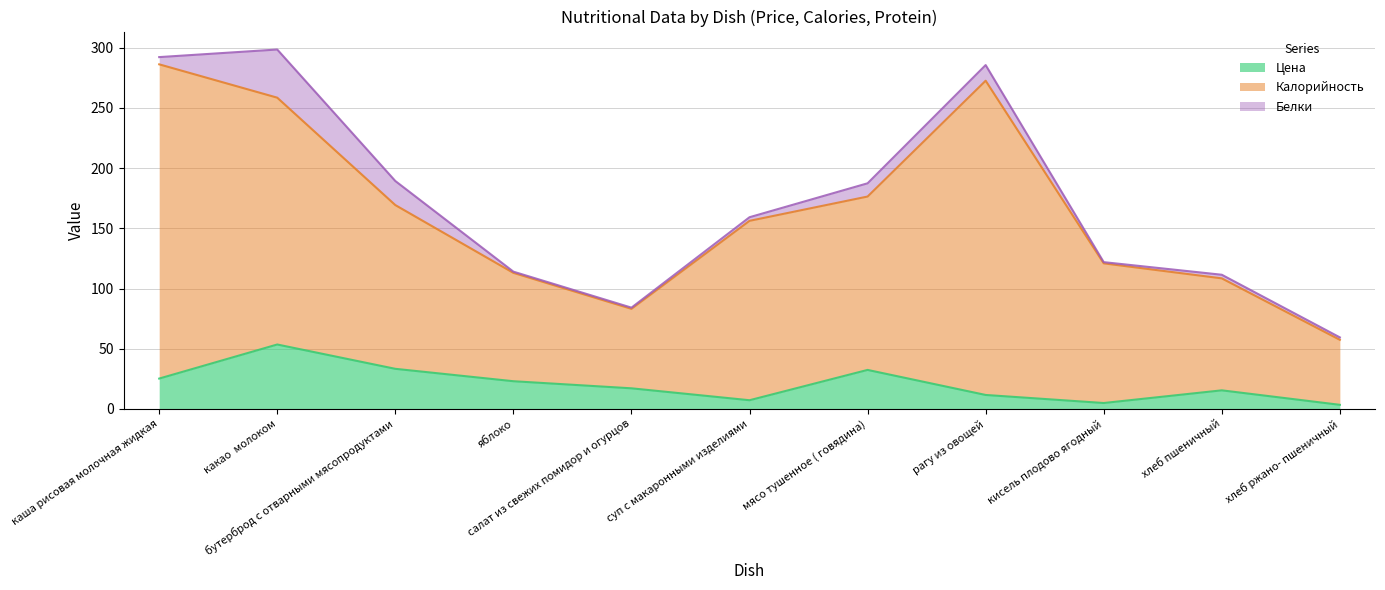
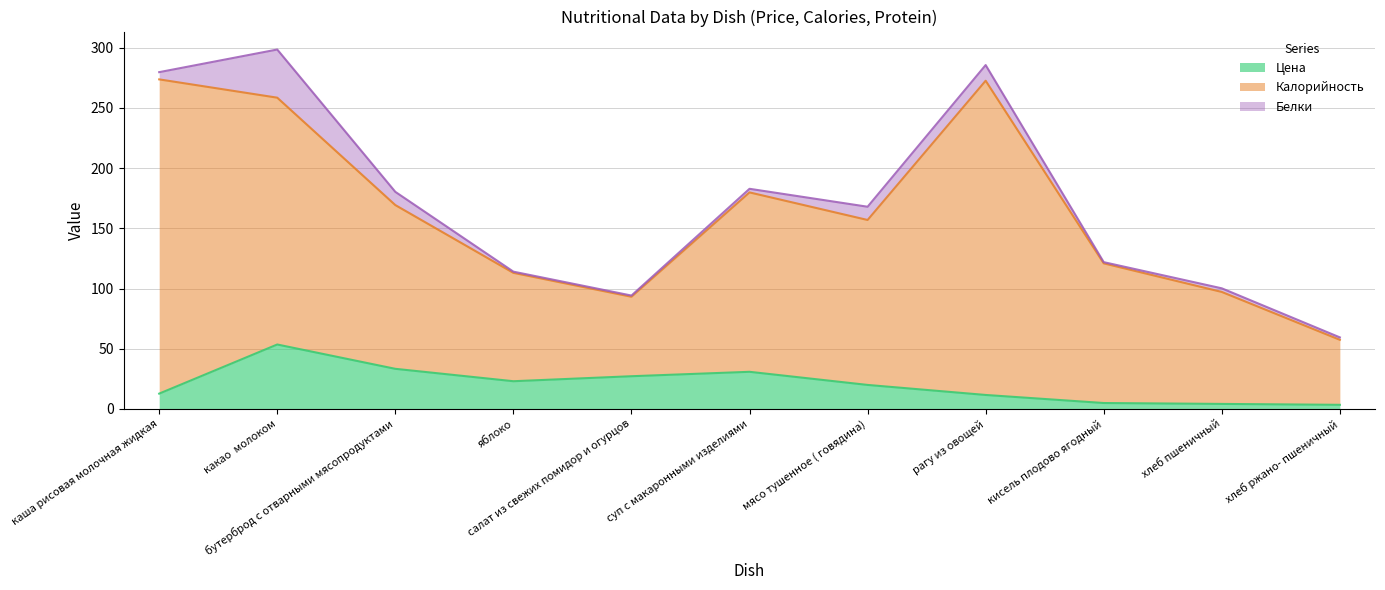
  {
    "Цена": {
-     "каша рисовая молочная жидкая": 25,
+     "каша рисовая молочная жидкая": 13,
      "какао молоком": 54,
      "бутерброд с отварными мясопродуктами": 33,
      "яблоко": 23,
-     "салат из свежих помидор и огурцов": 17,
-     "суп с макаронными изделиями": 7,
-     "мясо тушенное ( говядина)": 32,
+     "салат из свежих помидор и огурцов": 27,
+     "суп с макаронными изделиями": 31,
+     "мясо тушенное ( говядина)": 20,
      "рагу из овощей": 12,
      "кисель плодово ягодный": 5,
-     "хлеб пшеничный": 15,
+     "хлеб пшеничный": 4,
      "хлеб ржано- пшеничный": 3
    },
    "Калорийность": {
      "каша рисовая молочная жидкая": 261,
      "какао молоком": 205,
      "бутерброд с отварными мясопродуктами": 136,
      "суп с макаронными изделиями": 149,
-     "мясо тушенное ( говядина)": 144,
+     "мясо тушенное ( говядина)": 137,
      "рагу из овощей": 261,
      "хлеб пшеничный": 93
    },
    "Белки": {
      "каша рисовая молочная жидкая": 6,
      "какао молоком": 40,
-     "бутерброд с отварными мясопродуктами": 20,
+     "бутерброд с отварными мясопродуктами": 11,
      "суп с макаронными изделиями": 3,
      "мясо тушенное ( говядина)": 11,
      "рагу из овощей": 13,
      "хлеб пшеничный": 3
    }
  }
